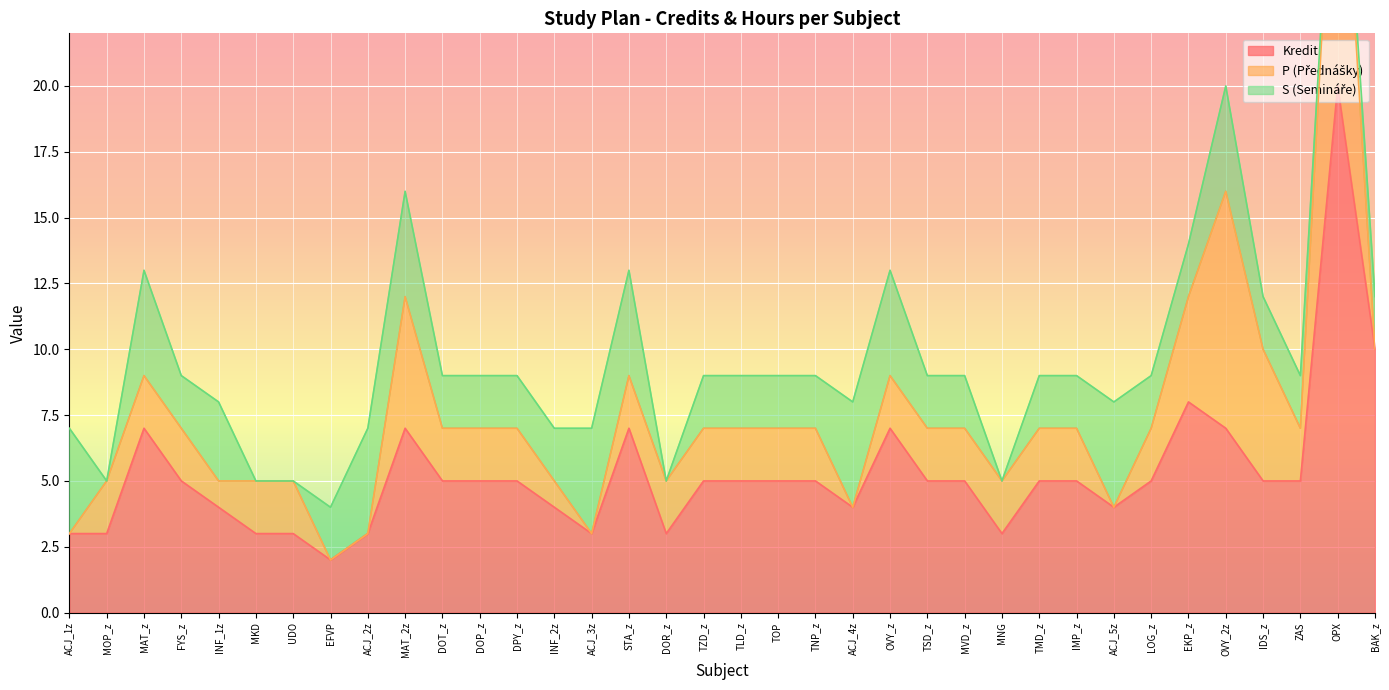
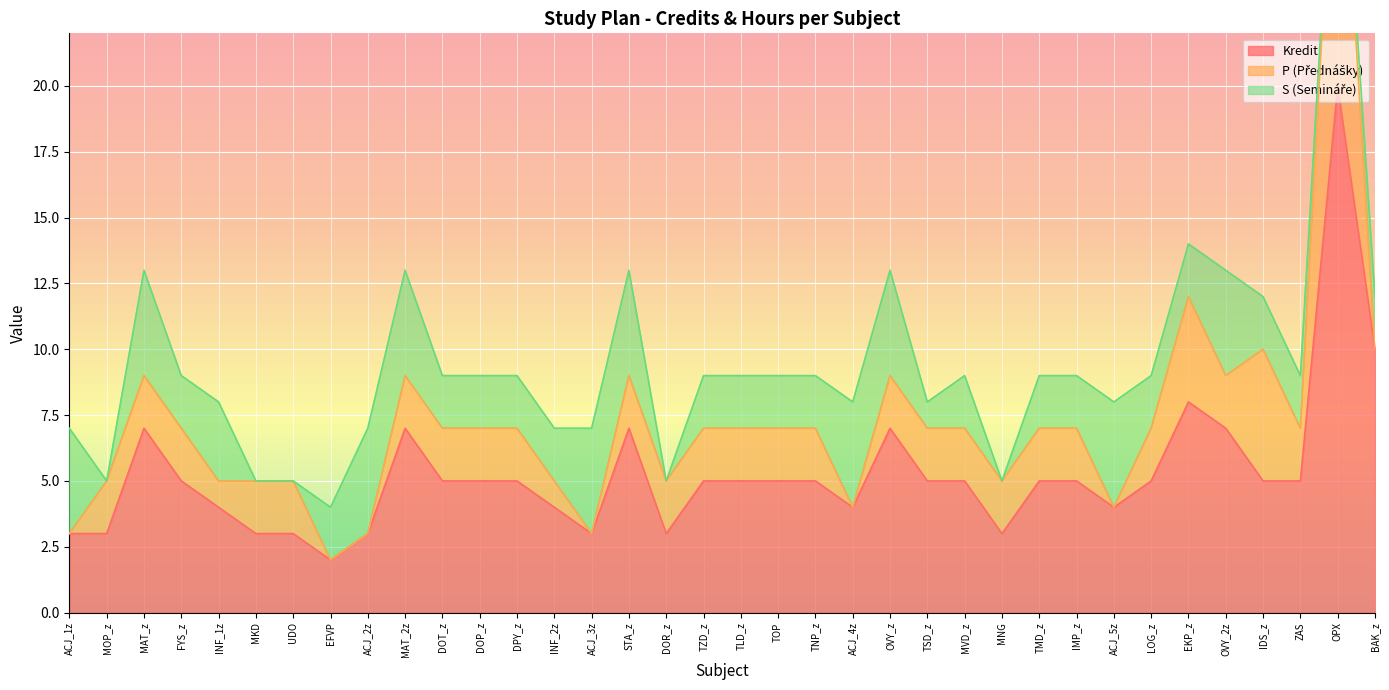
  {
    "Kredit": {
      "MOP_z": 3,
      "MAT_z": 7,
      "FYS_z": 5,
      "INF_1z": 4,
      "MKD": 3,
      "UDO": 3,
      "MAT_2z": 7,
      "DOT_z": 5,
      "DOP_z": 5,
      "DPY_z": 5,
      "INF_2z": 4,
      "STA_z": 7,
      "DOR_z": 3,
      "TZD_z": 5,
      "TLD_z": 5,
      "TOP": 5,
      "TNP_z": 5,
      "OVY_z": 7,
      "TSD_z": 5,
      "MVD_z": 5,
      "MNG": 3,
      "TMD_z": 5,
      "IMP_z": 5,
      "LOG_z": 5,
      "EKP_z": 8,
      "OVY_2z": 7,
      "IDS_z": 5,
      "ZAS": 5
    },
    "P (Přednášky)": {
      "MAT_z": 2,
      "FYS_z": 2,
      "INF_1z": 1,
-     "MAT_2z": 5,
+     "MAT_2z": 2,
      "DOT_z": 2,
      "DOP_z": 2,
      "DPY_z": 2,
      "INF_2z": 1,
      "STA_z": 2,
      "TZD_z": 2,
      "TLD_z": 2,
      "TOP": 2,
      "TNP_z": 2,
      "OVY_z": 2,
      "TSD_z": 2,
      "MVD_z": 2,
      "TMD_z": 2,
      "IMP_z": 2,
      "LOG_z": 2,
      "EKP_z": 4,
-     "OVY_2z": 9,
+     "OVY_2z": 2,
      "IDS_z": 5,
      "ZAS": 2
    },
    "S (Semináře)": {
      "ACJ_1z": 4,
      "MAT_z": 4,
      "FYS_z": 2,
      "INF_1z": 3,
      "EFVP": 2,
      "ACJ_2z": 4,
      "MAT_2z": 4,
      "DOT_z": 2,
      "DOP_z": 2,
      "DPY_z": 2,
      "INF_2z": 2,
      "ACJ_3z": 4,
      "STA_z": 4,
      "TZD_z": 2,
      "TLD_z": 2,
      "TOP": 2,
      "TNP_z": 2,
      "ACJ_4z": 4,
      "OVY_z": 4,
-     "TSD_z": 2,
+     "TSD_z": 1,
      "MVD_z": 2,
      "TMD_z": 2,
      "IMP_z": 2,
      "ACJ_5z": 4,
      "LOG_z": 2,
      "EKP_z": 2,
      "OVY_2z": 4,
      "IDS_z": 2,
      "ZAS": 2,
      "BAK_z": 2
    }
  }
